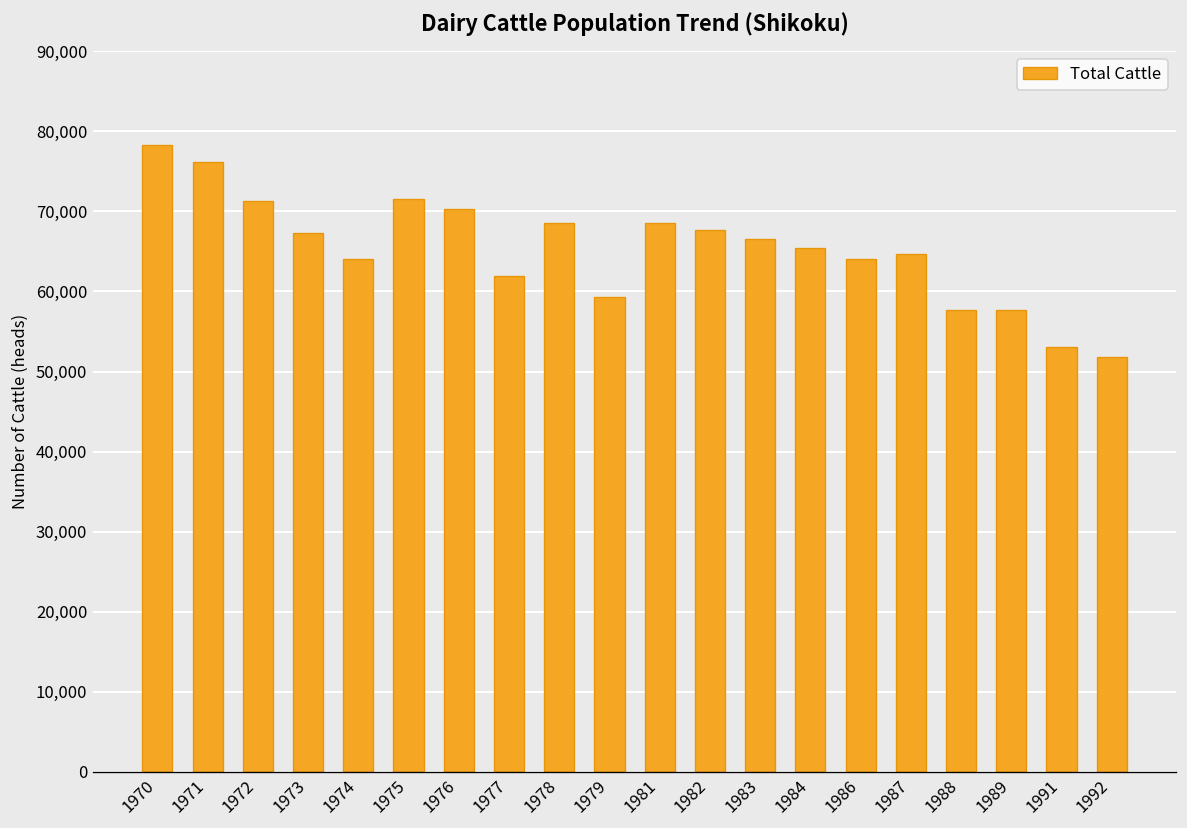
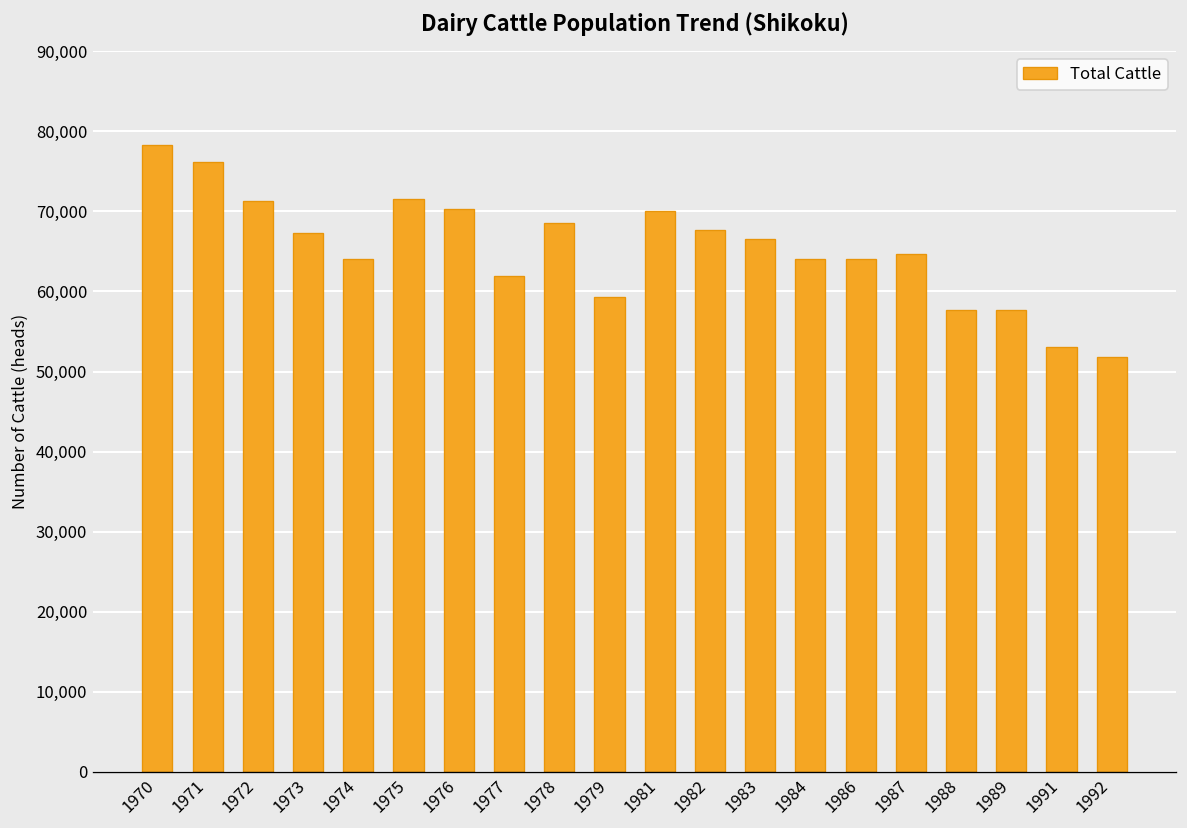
  {
    "1970": "78,000",
    "1971": "76,000",
    "1972": "71,000",
    "1973": "67,000",
    "1974": "64,000",
    "1975": "72,000",
    "1976": "70,000",
    "1977": "62,000",
    "1978": "69,000",
    "1979": "59,000",
-   "1981": "69,000",
+   "1981": "70,000",
    "1982": "68,000",
    "1983": "67,000",
-   "1984": "65,000",
+   "1984": "64,000",
    "1986": "64,000",
    "1987": "65,000",
    "1988": "58,000",
    "1989": "58,000",
    "1991": "53,000",
    "1992": "52,000"
  }
